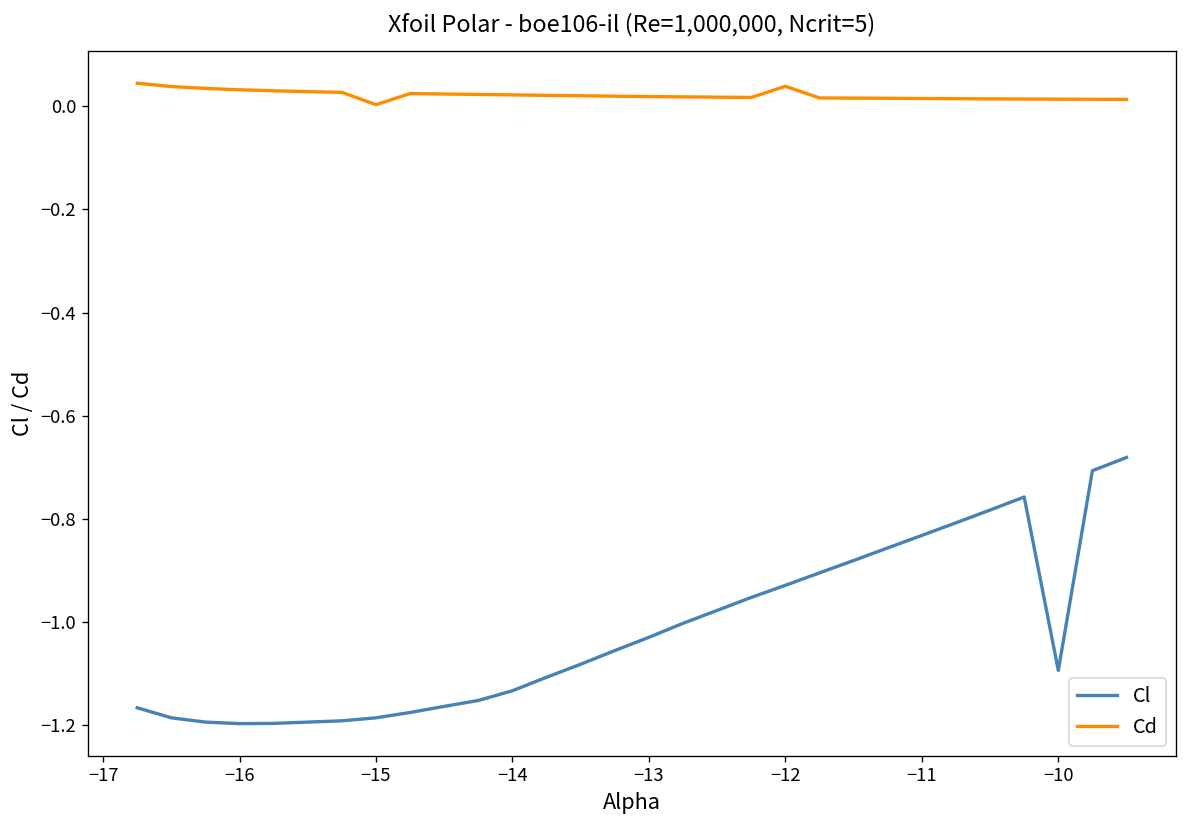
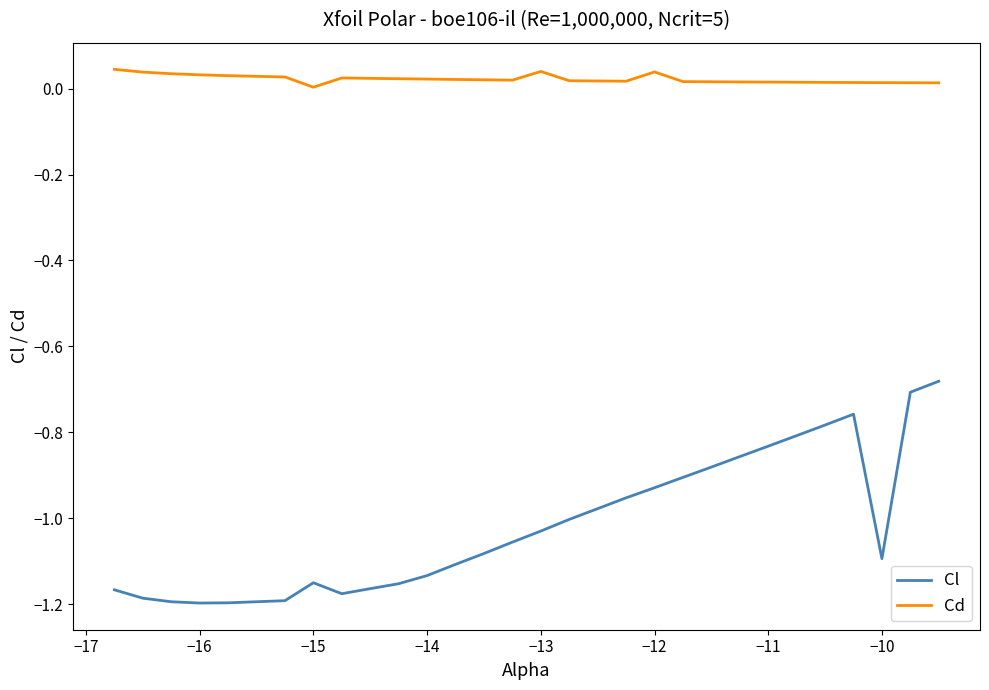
  {
    "Cl": {
      "−16": -1.20,
-     "−15": -1.19,
+     "−15": -1.15,
      "−14": -1.13,
      "−13": -1.03,
      "−12": -0.93,
      "−11": -0.83,
      "−10": -1.09
    },
    "Cd": {
      "−16": 0.03,
      "−15": 0.00,
      "−14": 0.02,
-     "−13": 0.02,
+     "−13": 0.04,
      "−12": 0.04,
      "−11": 0.02,
      "−10": 0.01
    }
  }
